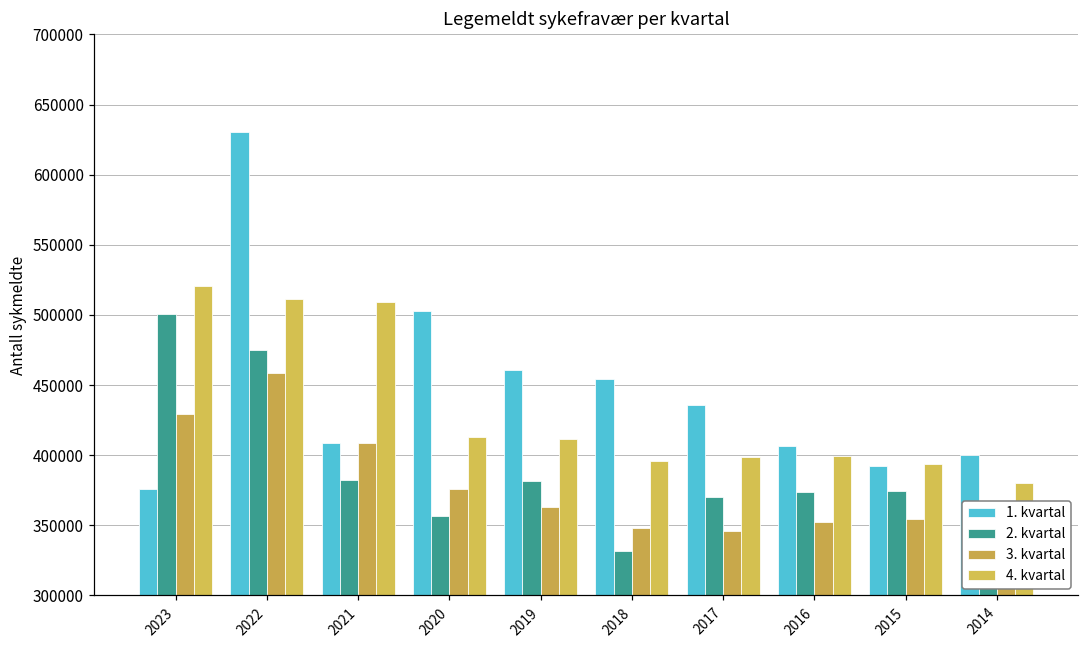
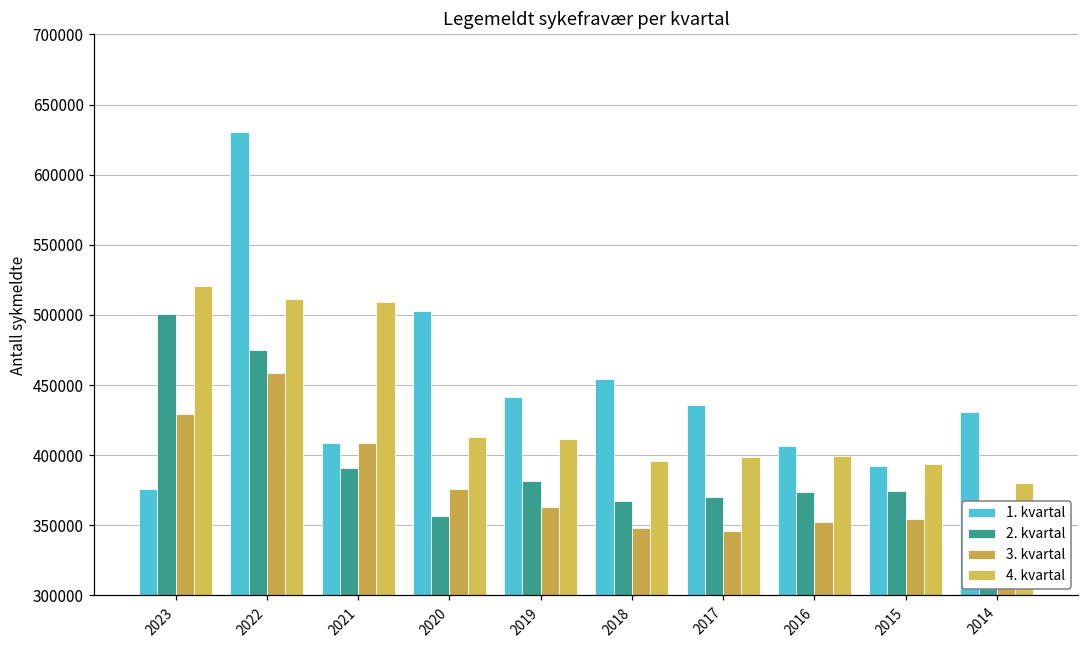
  {
    "1. kvartal": {
      "2023": 376000,
      "2022": 631000,
      "2021": 408000,
      "2020": 502000,
-     "2019": 461000,
+     "2019": 441000,
      "2018": 455000,
      "2017": 435000,
      "2016": 407000,
      "2015": 392000,
-     "2014": 400000
+     "2014": 431000
    },
    "2. kvartal": {
      "2023": 501000,
      "2022": 475000,
-     "2021": 382000,
+     "2021": 391000,
      "2020": 356000,
      "2019": 381000,
-     "2018": 331000,
+     "2018": 367000,
      "2017": 370000,
      "2016": 373000,
      "2015": 374000
    }
  }
